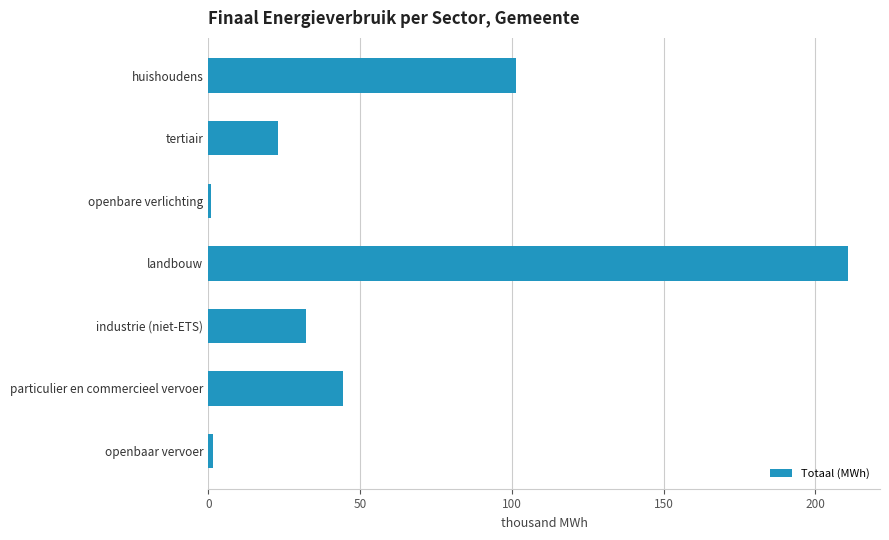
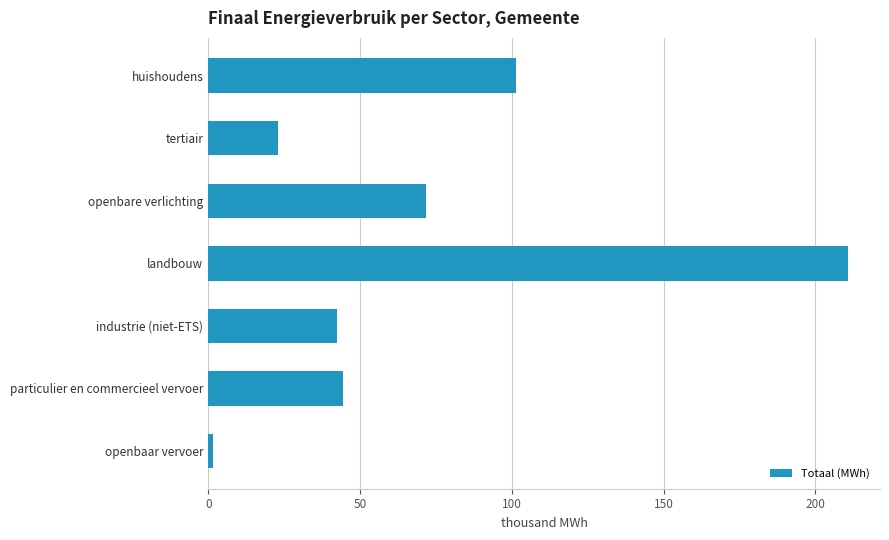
  {
    "huishoudens": 101,
    "tertiair": 23,
-   "openbare verlichting": 1,
+   "openbare verlichting": 72,
    "landbouw": 211,
-   "industrie (niet-ETS)": 32,
+   "industrie (niet-ETS)": 42,
    "particulier en commercieel vervoer": 44,
    "openbaar vervoer": 1
  }
